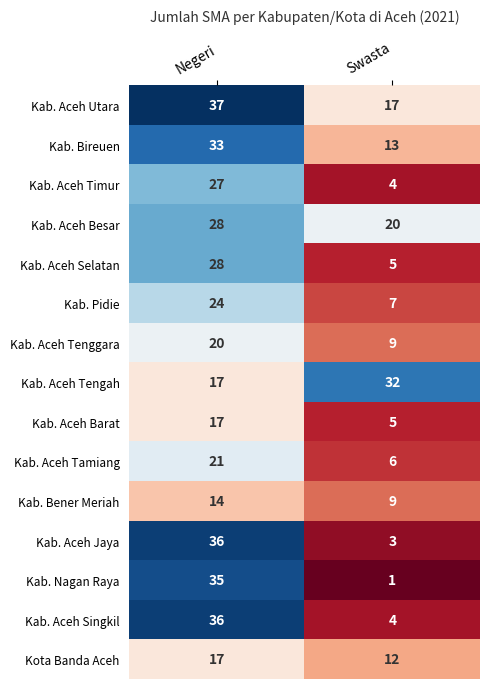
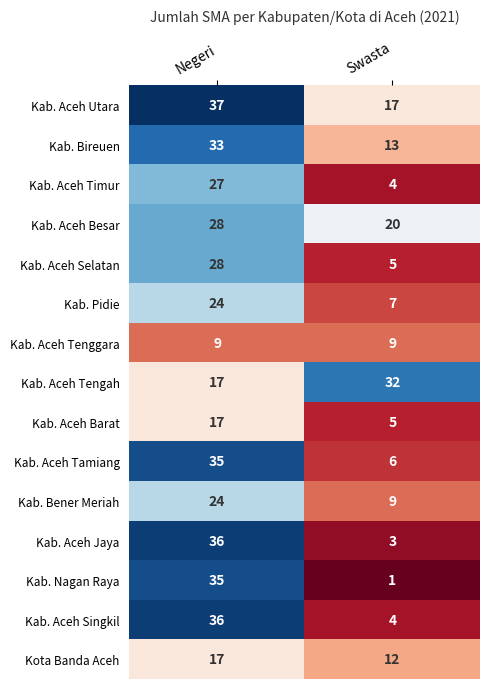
  {
    "Kab. Aceh Utara": {
      "Negeri": 37,
      "Swasta": 17
    },
    "Kab. Bireuen": {
      "Negeri": 33,
      "Swasta": 13
    },
    "Kab. Aceh Timur": {
      "Negeri": 27,
      "Swasta": 4
    },
    "Kab. Aceh Besar": {
      "Negeri": 28,
      "Swasta": 20
    },
    "Kab. Aceh Selatan": {
      "Negeri": 28,
      "Swasta": 5
    },
    "Kab. Pidie": {
      "Negeri": 24,
      "Swasta": 7
    },
    "Kab. Aceh Tenggara": {
-     "Negeri": 20,
+     "Negeri": 9,
      "Swasta": 9
    },
    "Kab. Aceh Tengah": {
      "Negeri": 17,
      "Swasta": 32
    },
    "Kab. Aceh Barat": {
      "Negeri": 17,
      "Swasta": 5
    },
    "Kab. Aceh Tamiang": {
-     "Negeri": 21,
+     "Negeri": 35,
      "Swasta": 6
    },
    "Kab. Bener Meriah": {
-     "Negeri": 14,
+     "Negeri": 24,
      "Swasta": 9
    },
    "Kab. Aceh Jaya": {
      "Negeri": 36,
      "Swasta": 3
    },
    "Kab. Nagan Raya": {
      "Negeri": 35,
      "Swasta": 1
    },
    "Kab. Aceh Singkil": {
      "Negeri": 36,
      "Swasta": 4
    },
    "Kota Banda Aceh": {
      "Negeri": 17,
      "Swasta": 12
    }
  }
